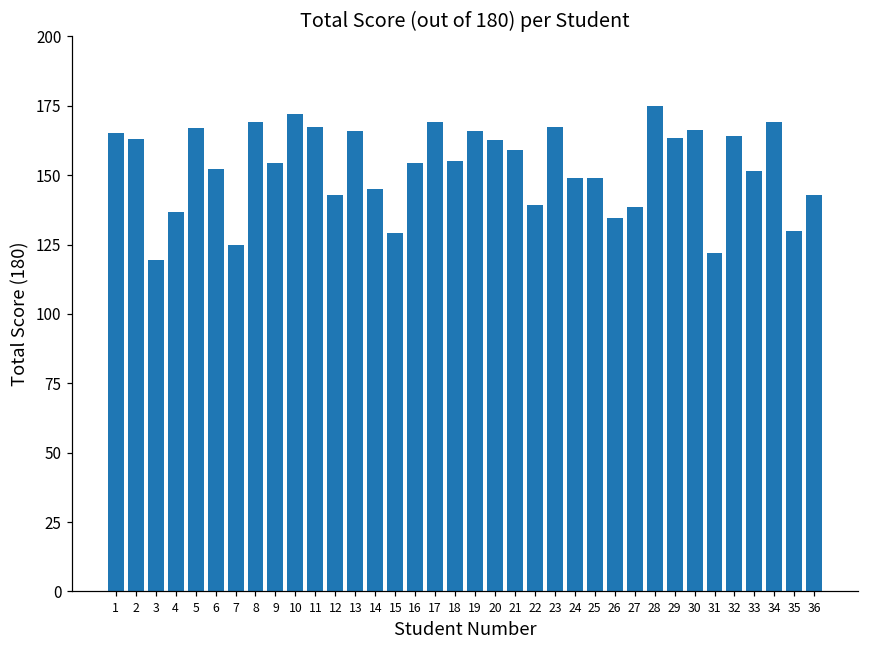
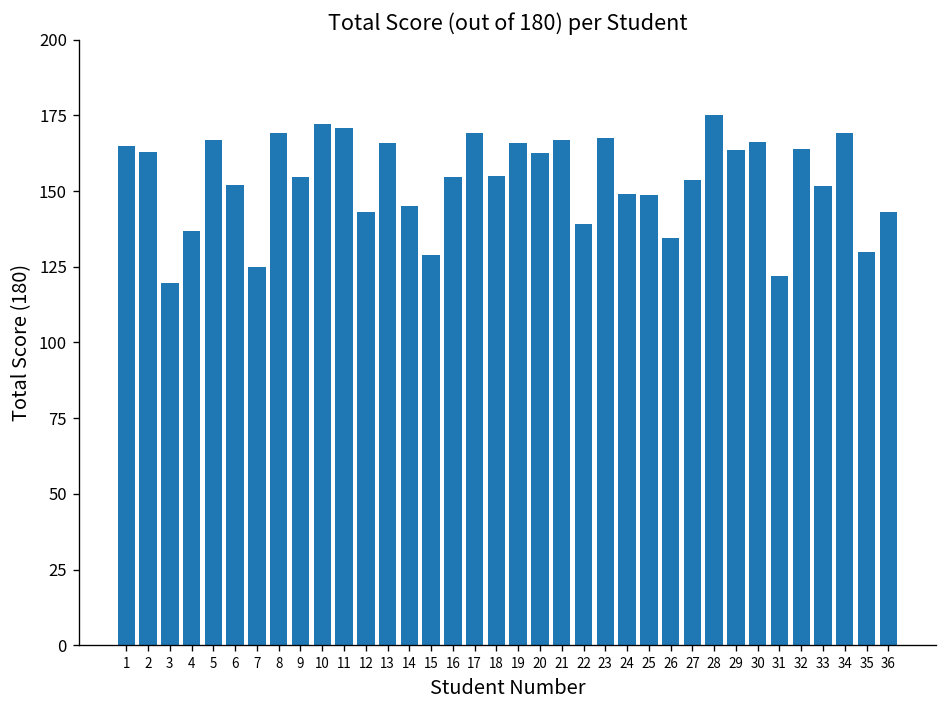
  {
    "1": 165,
    "2": 163,
    "3": 120,
    "4": 137,
    "5": 167,
    "6": 152,
    "7": 125,
    "8": 169,
    "9": 155,
    "10": 172,
-   "11": 168,
+   "11": 171,
    "12": 143,
    "13": 166,
    "14": 145,
    "15": 129,
    "16": 155,
    "17": 169,
    "18": 155,
    "19": 166,
    "20": 163,
-   "21": 159,
+   "21": 167,
    "22": 139,
    "23": 168,
    "24": 149,
    "25": 149,
    "26": 135,
-   "27": 138,
+   "27": 154,
    "28": 175,
    "29": 164,
    "30": 166,
    "31": 122,
    "32": 164,
    "33": 152,
    "34": 169,
    "35": 130,
    "36": 143
  }
